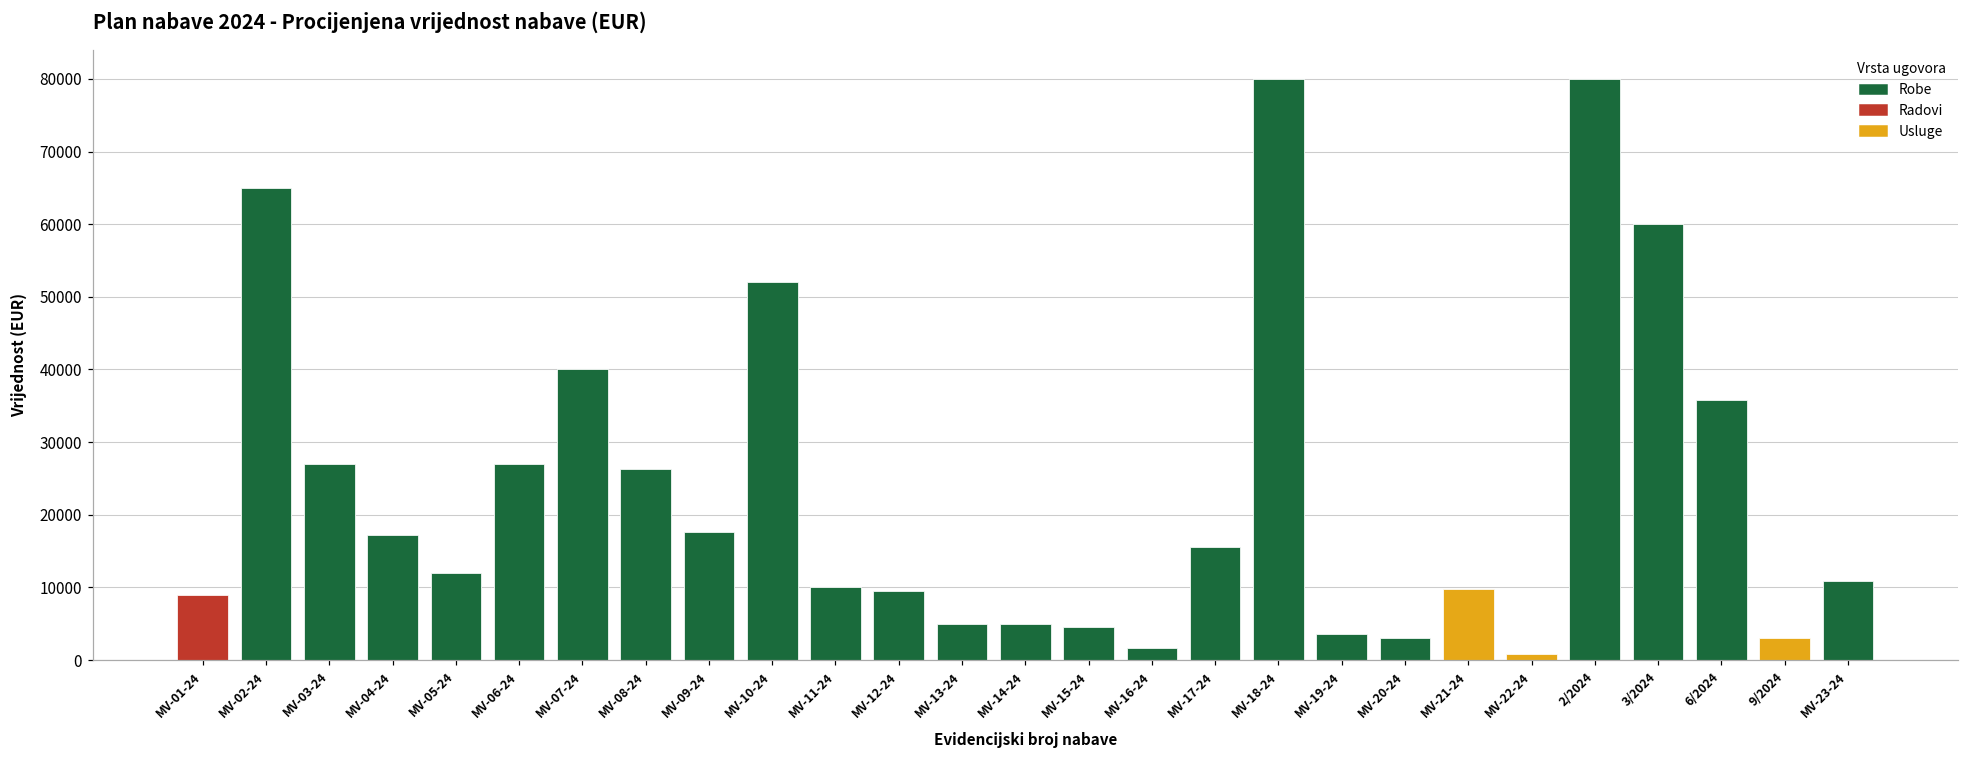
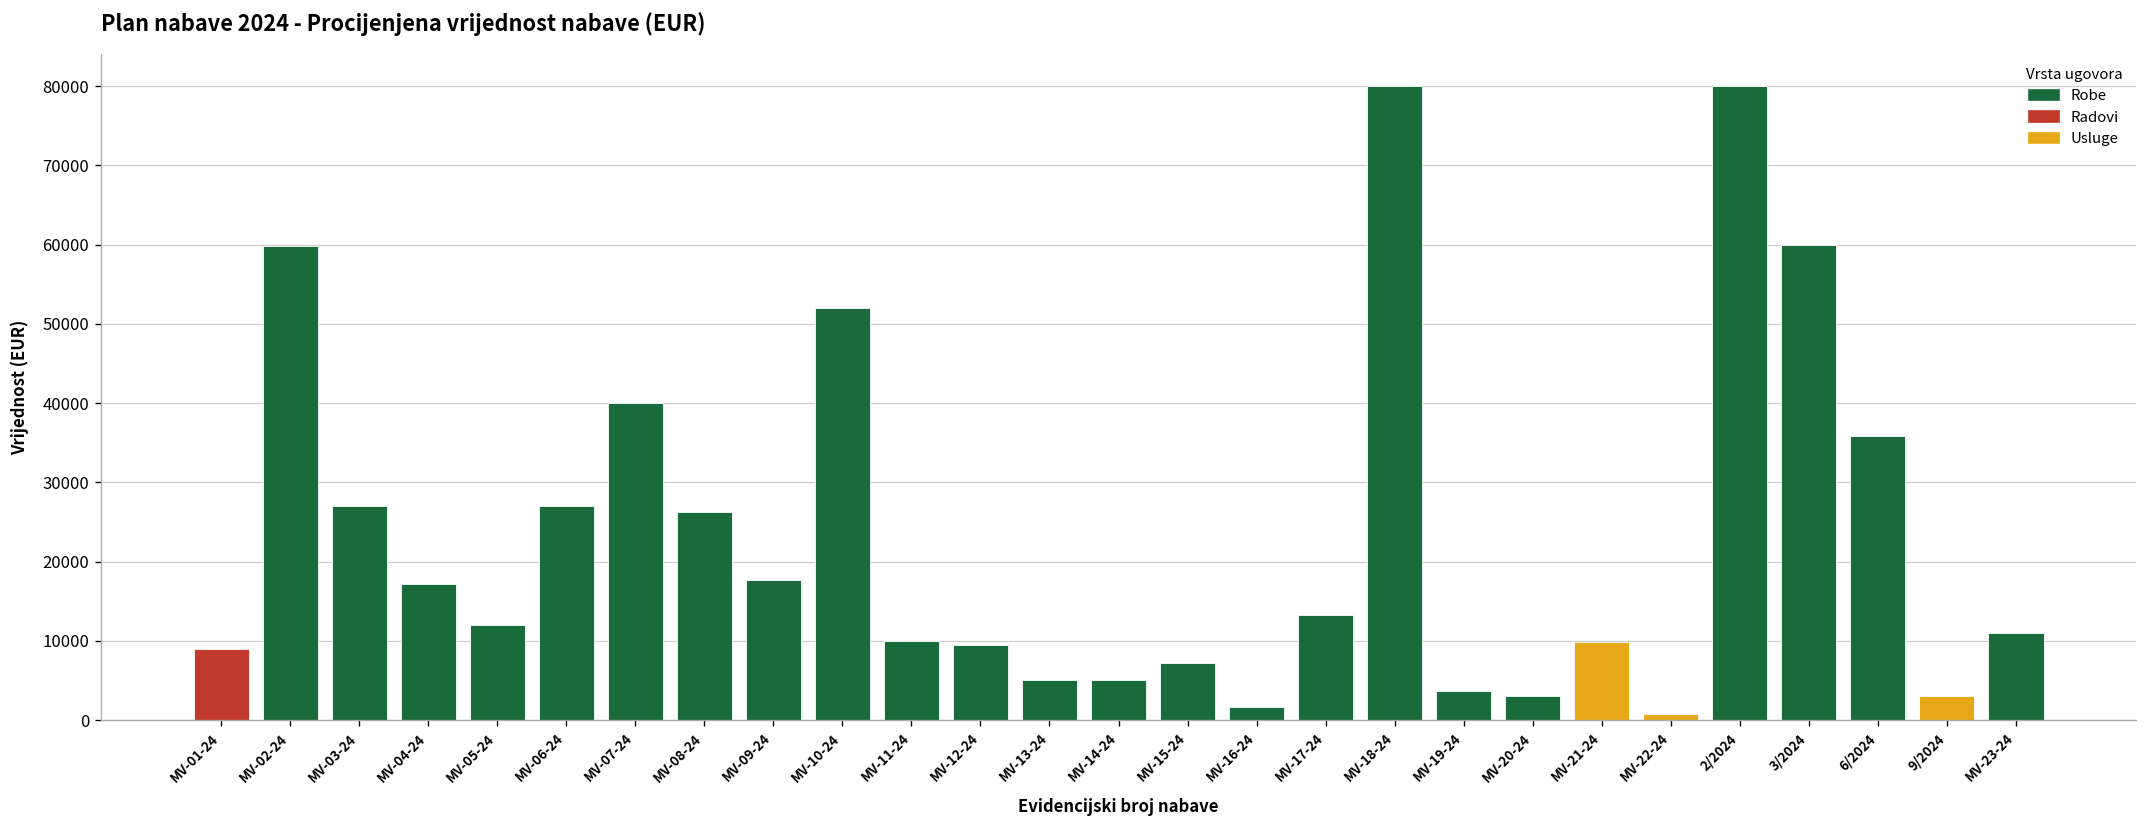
  {
    "Robe": {
-     "MV-02-24": 65000,
+     "MV-02-24": 60000,
      "MV-03-24": 27000,
      "MV-04-24": 17000,
      "MV-05-24": 12000,
      "MV-06-24": 27000,
      "MV-07-24": 40000,
      "MV-08-24": 26000,
      "MV-09-24": 18000,
      "MV-10-24": 52000,
      "MV-11-24": 10000,
      "MV-12-24": 10000,
      "MV-13-24": 5000,
      "MV-14-24": 5000,
-     "MV-15-24": 5000,
+     "MV-15-24": 7000,
      "MV-16-24": 2000,
-     "MV-17-24": 16000,
+     "MV-17-24": 13000,
      "MV-18-24": 80000,
      "MV-19-24": 4000,
      "MV-20-24": 3000,
      "2/2024": 80000,
      "3/2024": 60000,
      "6/2024": 36000,
      "MV-23-24": 11000
    },
    "Usluge": {
      "MV-21-24": 10000,
      "MV-22-24": 1000,
      "9/2024": 3000
    }
  }
